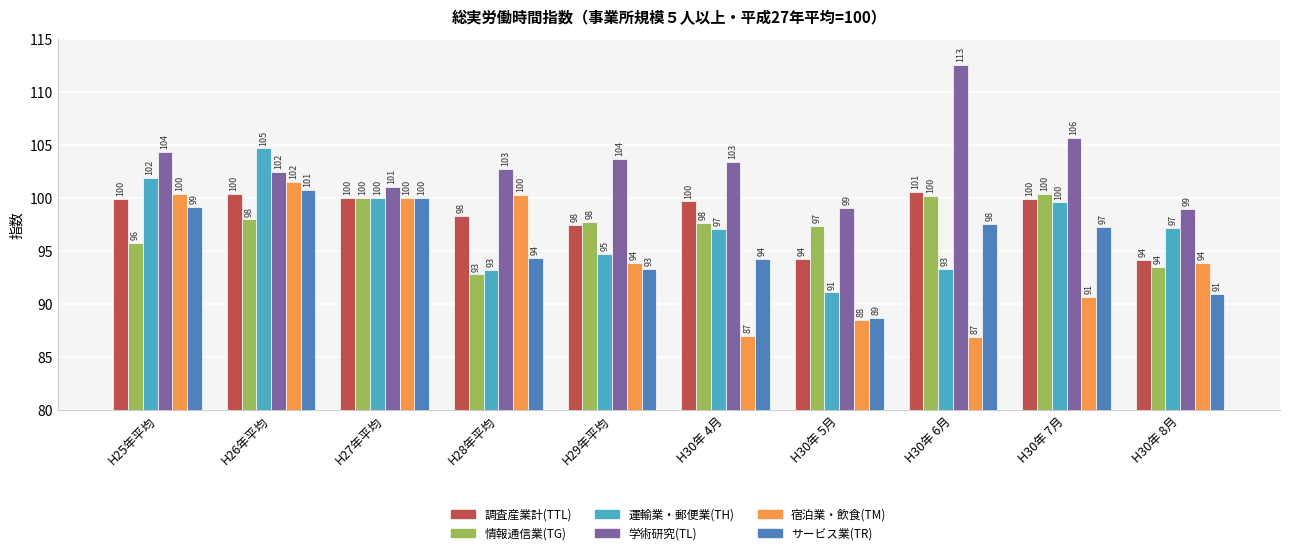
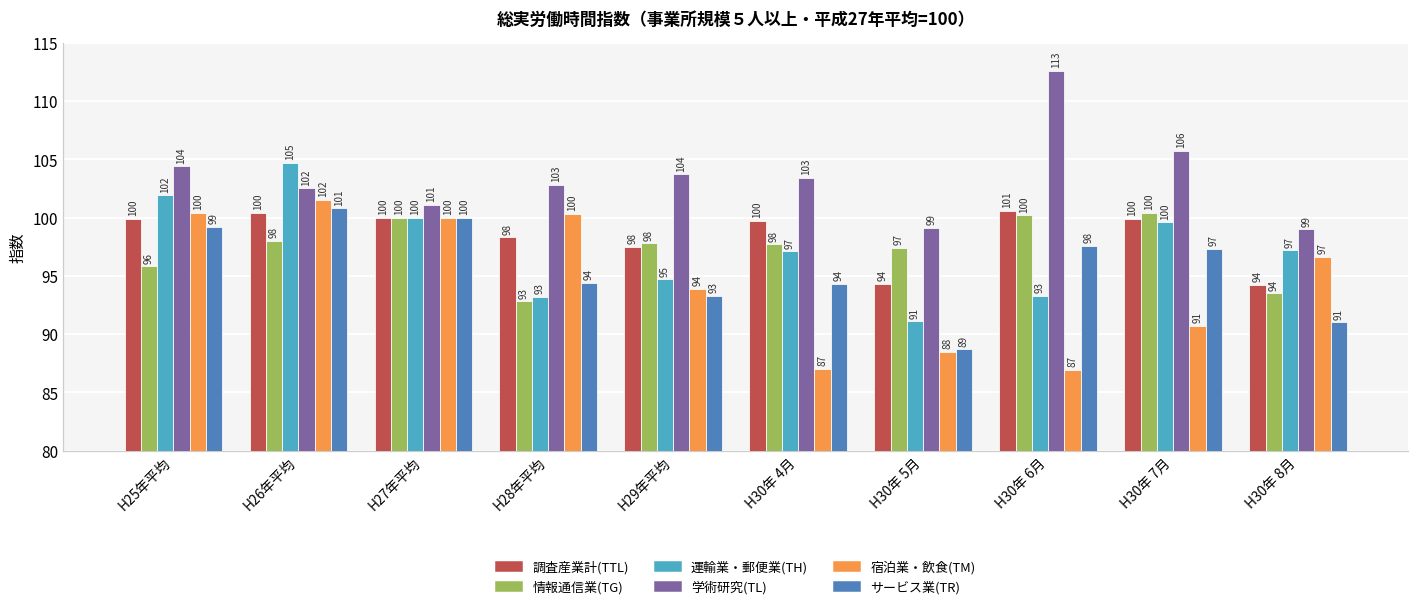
  {
    "調査産業計(TTL)": {
      "H25年平均": 100,
      "H26年平均": 100,
      "H27年平均": 100,
      "H28年平均": 98,
      "H29年平均": 98,
      "H30年 4月": 100,
      "H30年 5月": 94,
      "H30年 6月": 101,
      "H30年 7月": 100,
      "H30年 8月": 94
    },
    "情報通信業(TG)": {
      "H25年平均": 96,
      "H26年平均": 98,
      "H27年平均": 100,
      "H28年平均": 93,
      "H29年平均": 98,
      "H30年 4月": 98,
      "H30年 5月": 97,
      "H30年 6月": 100,
      "H30年 7月": 100,
      "H30年 8月": 94
    },
    "学術研究(TL)": {
      "H25年平均": 104,
      "H26年平均": 102,
      "H27年平均": 101,
      "H28年平均": 103,
      "H29年平均": 104,
      "H30年 4月": 103,
      "H30年 5月": 99,
      "H30年 6月": 113,
      "H30年 7月": 106,
      "H30年 8月": 99
    },
    "宿泊業・飲食(TM)": {
      "H25年平均": 100,
      "H26年平均": 102,
      "H27年平均": 100,
      "H28年平均": 100,
      "H29年平均": 94,
      "H30年 4月": 87,
      "H30年 5月": 88,
      "H30年 6月": 87,
      "H30年 7月": 91,
-     "H30年 8月": 94
+     "H30年 8月": 97
    }
  }
